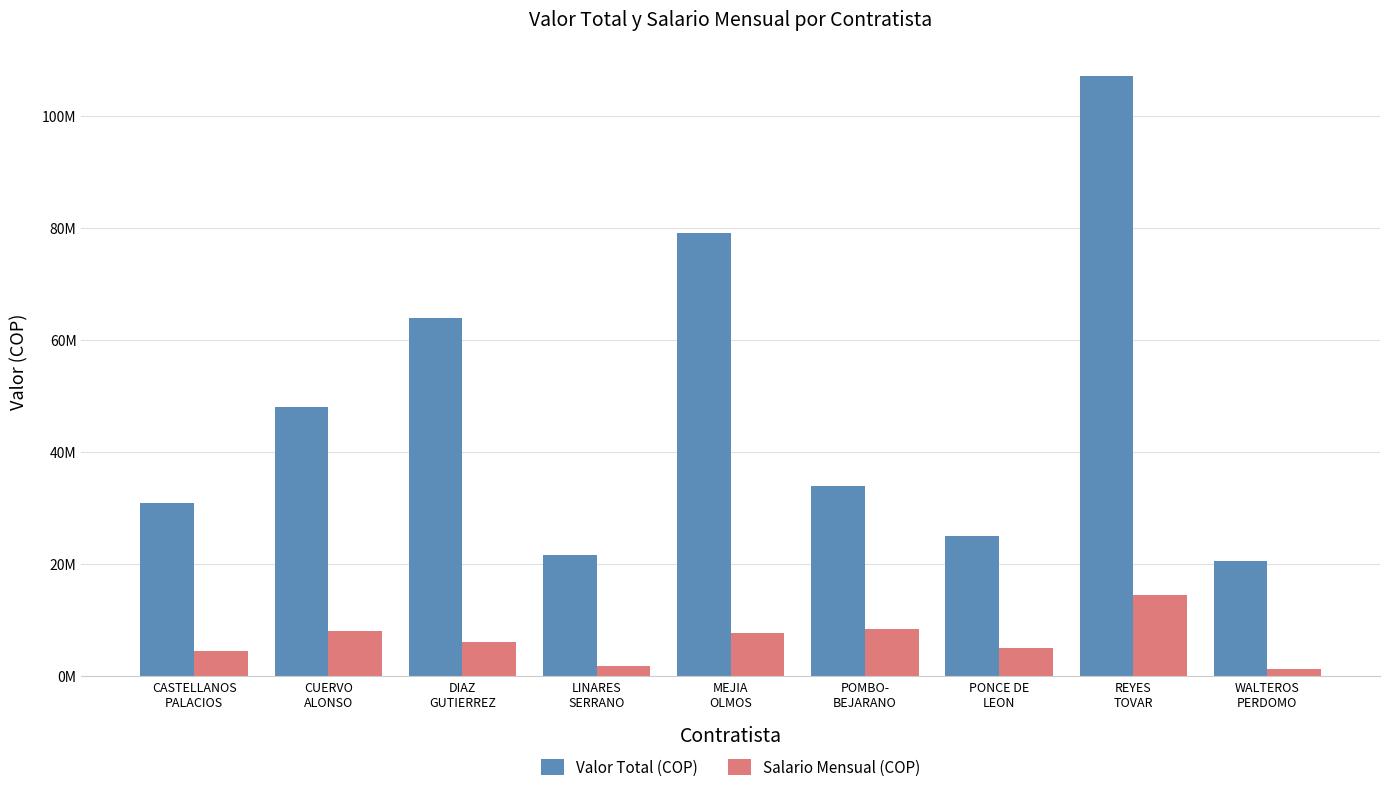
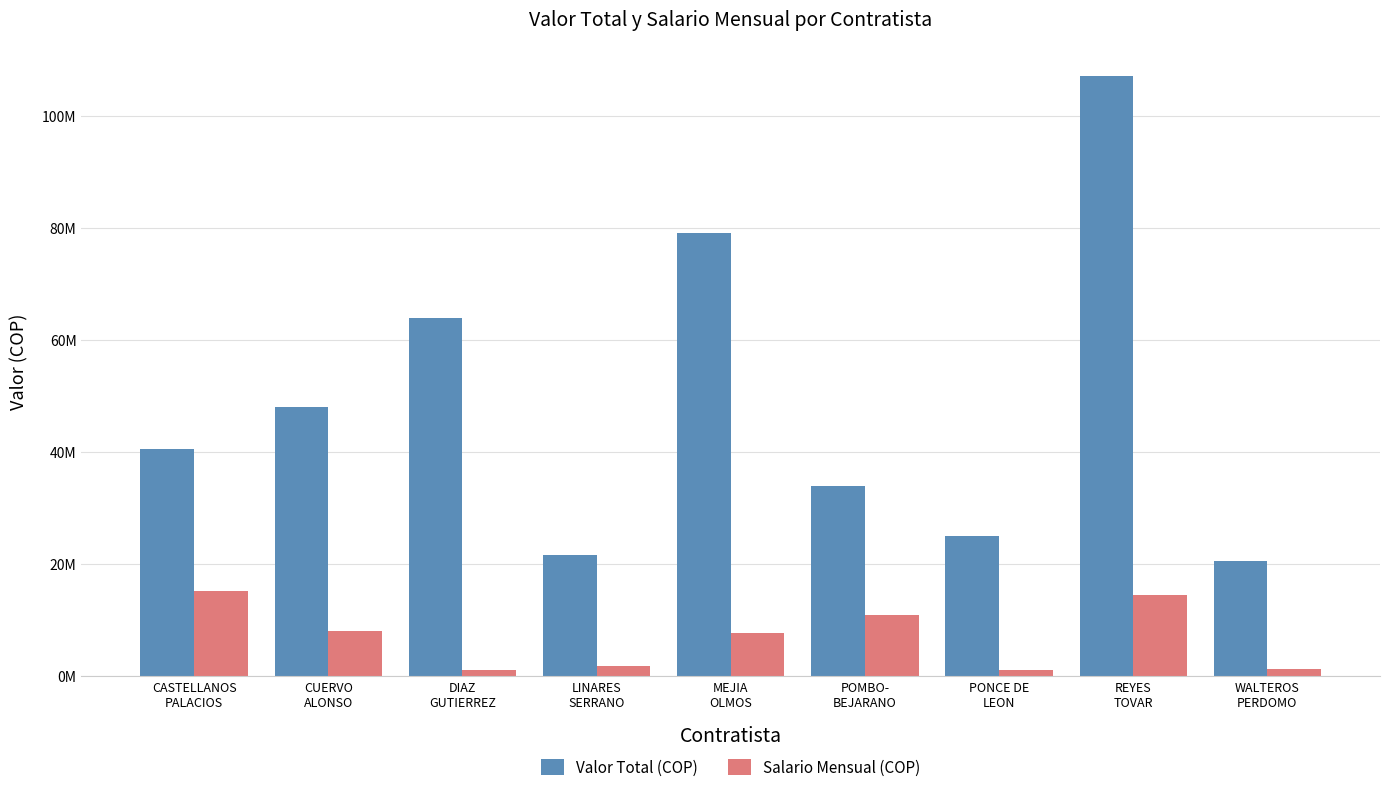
  {
    "Valor Total (COP)": {
-     "CASTELLANOS PALACIOS": 31000000,
+     "CASTELLANOS PALACIOS": 41000000,
      "CUERVO ALONSO": 48000000,
      "DIAZ GUTIERREZ": 64000000,
      "LINARES SERRANO": 22000000,
      "MEJIA OLMOS": 79000000,
      "POMBO- BEJARANO": 34000000,
      "PONCE DE LEON": 25000000,
      "REYES TOVAR": 107000000,
      "WALTEROS PERDOMO": 21000000
    },
    "Salario Mensual (COP)": {
-     "CASTELLANOS PALACIOS": 5000000,
+     "CASTELLANOS PALACIOS": 15000000,
      "CUERVO ALONSO": 8000000,
-     "DIAZ GUTIERREZ": 6000000,
+     "DIAZ GUTIERREZ": 1000000,
      "LINARES SERRANO": 2000000,
      "MEJIA OLMOS": 8000000,
-     "POMBO- BEJARANO": 9000000,
-     "PONCE DE LEON": 5000000,
+     "POMBO- BEJARANO": 11000000,
+     "PONCE DE LEON": 1000000,
      "REYES TOVAR": 15000000,
      "WALTEROS PERDOMO": 1000000
    }
  }
